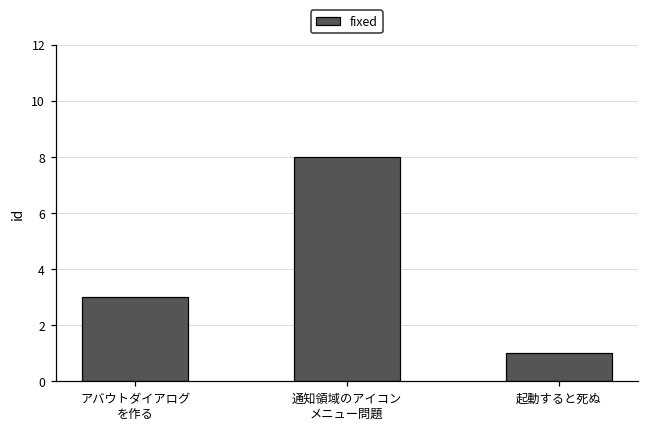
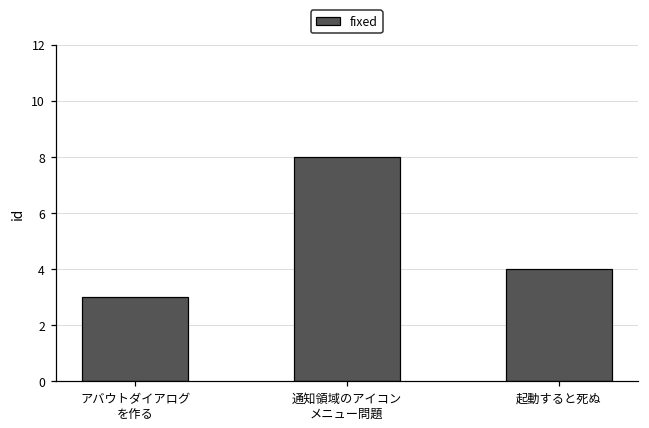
  {
    "アバウトダイアログ を作る": 3,
    "通知領域のアイコン メニュー問題": 8,
-   "起動すると死ぬ": 1
+   "起動すると死ぬ": 4
  }
